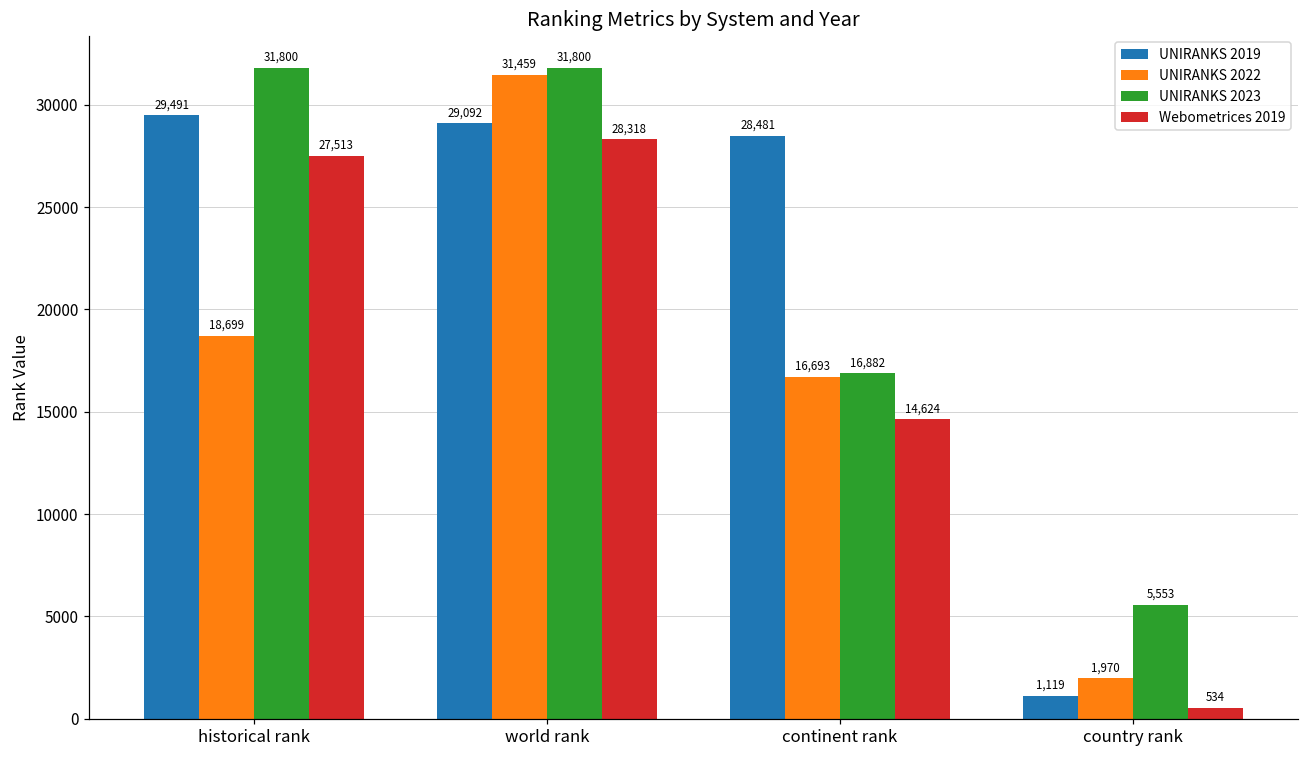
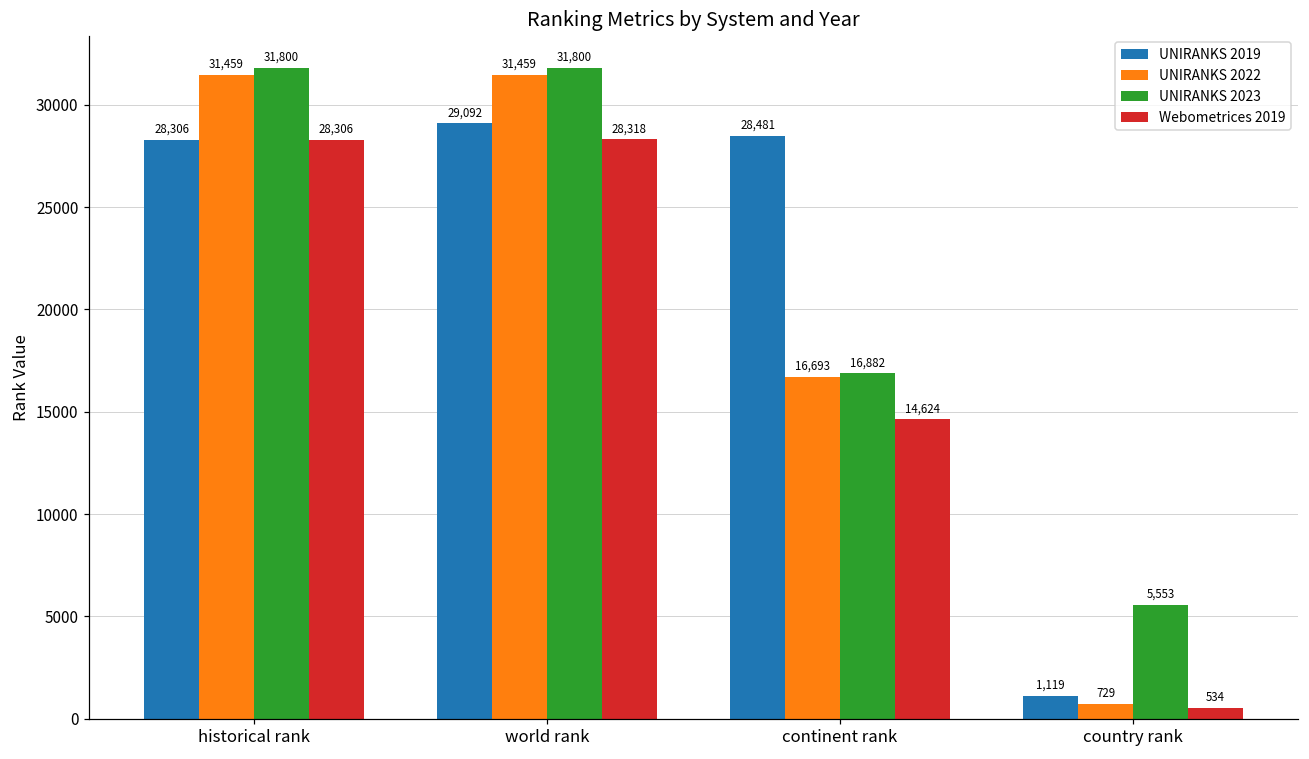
  {
    "UNIRANKS 2019": {
-     "historical rank": "29,491",
+     "historical rank": "28,306",
      "world rank": "29,092",
      "continent rank": "28,481",
      "country rank": "1,119"
    },
    "UNIRANKS 2022": {
-     "historical rank": "18,699",
+     "historical rank": "31,459",
      "world rank": "31,459",
      "continent rank": "16,693",
-     "country rank": "1,970"
+     "country rank": "729"
    },
    "UNIRANKS 2023": {
      "historical rank": "31,800",
      "world rank": "31,800",
      "continent rank": "16,882",
      "country rank": "5,553"
    },
    "Webometrices 2019": {
-     "historical rank": "27,513",
+     "historical rank": "28,306",
      "world rank": "28,318",
      "continent rank": "14,624",
      "country rank": "534"
    }
  }
